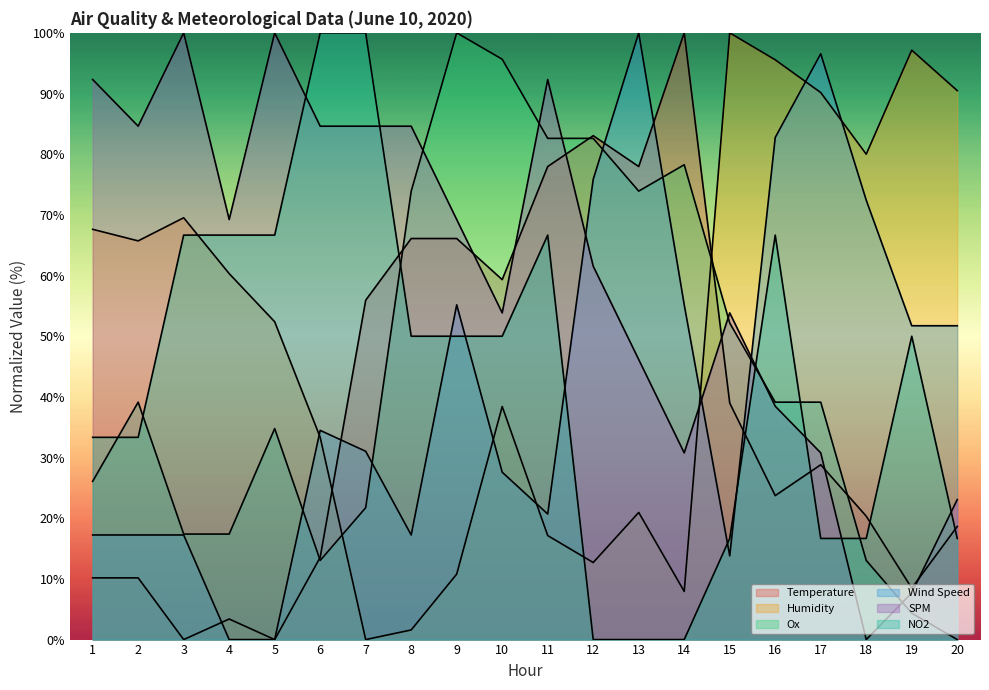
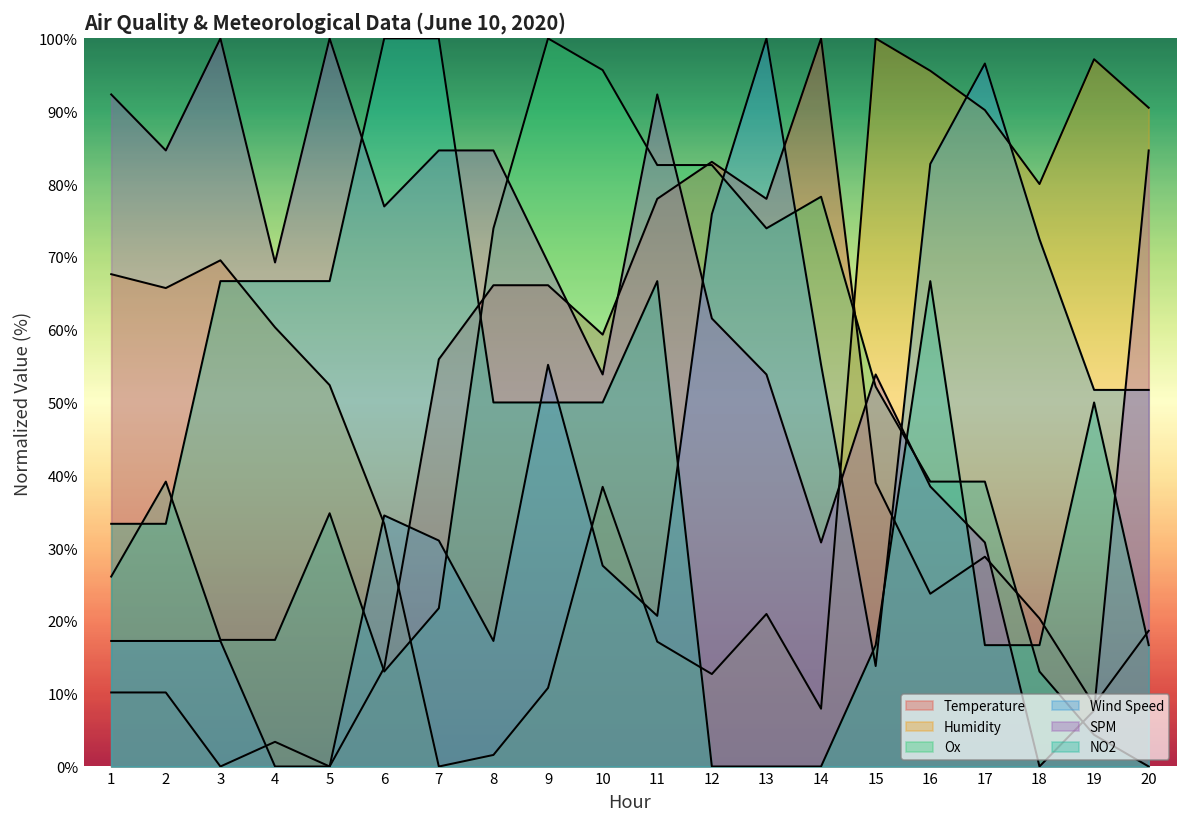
  {
    "SPM": {
      "1": "92%",
      "2": "85%",
      "3": "100%",
      "4": "69%",
      "5": "100%",
-     "6": "85%",
+     "6": "77%",
      "7": "85%",
      "8": "85%",
      "9": "69%",
      "10": "54%",
      "11": "92%",
      "12": "62%",
-     "13": "46%",
+     "13": "54%",
      "14": "31%",
      "15": "54%",
      "16": "38%",
      "17": "31%",
      "18": "0%",
-     "20": "23%"
+     "20": "85%"
    }
  }
